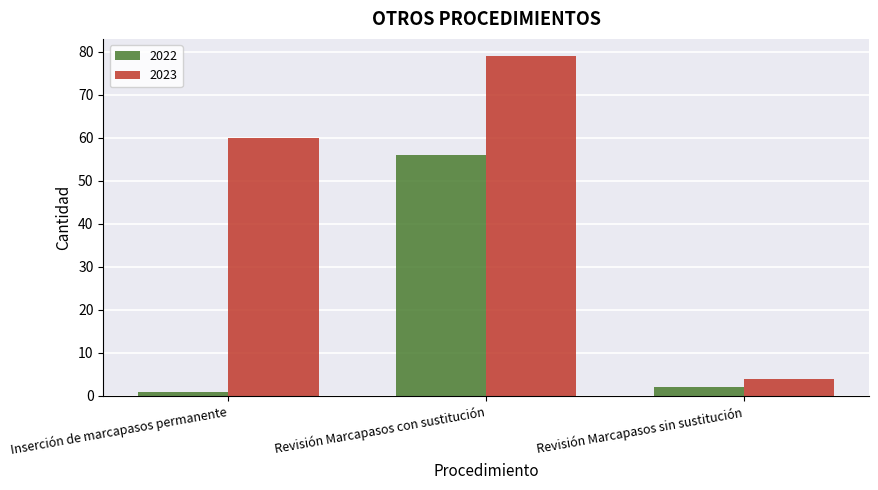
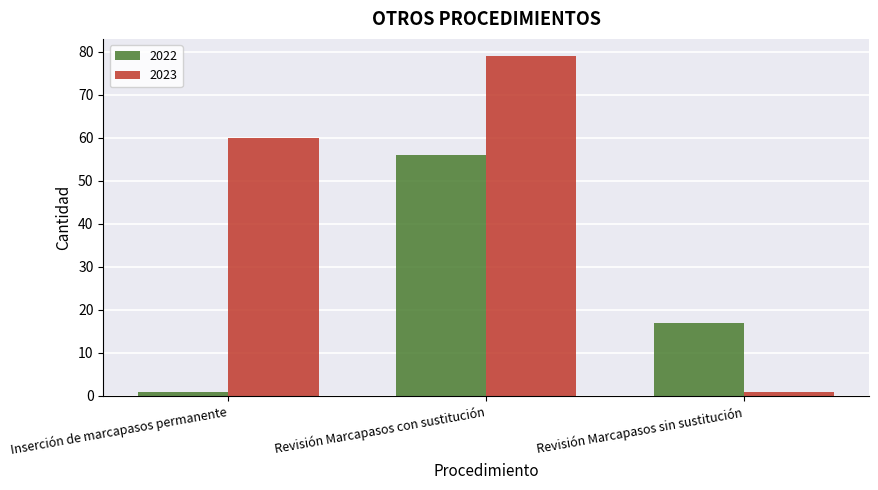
  {
    "2022": {
      "Inserción de marcapasos permanente": 1,
      "Revisión Marcapasos con sustitución": 56,
-     "Revisión Marcapasos sin sustitución": 2
+     "Revisión Marcapasos sin sustitución": 17
    },
    "2023": {
      "Inserción de marcapasos permanente": 60,
      "Revisión Marcapasos con sustitución": 79,
-     "Revisión Marcapasos sin sustitución": 4
+     "Revisión Marcapasos sin sustitución": 1
    }
  }
